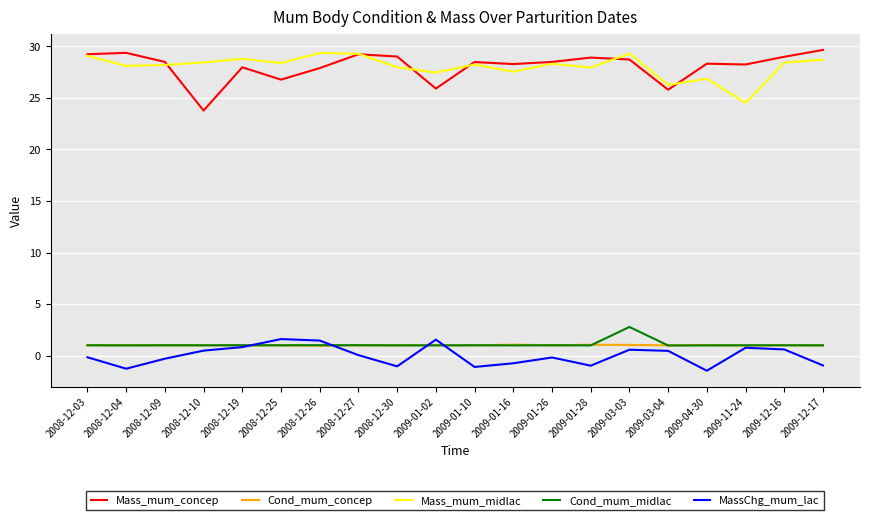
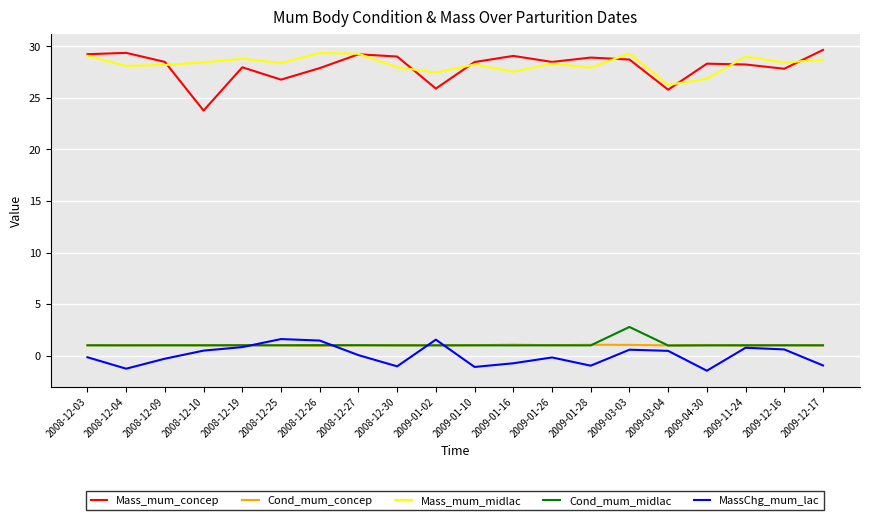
  {
    "Mass_mum_concep": {
      "2008-12-04": 29.4,
      "2008-12-09": 28.5,
      "2008-12-10": 23.8,
      "2008-12-19": 28.0,
      "2008-12-25": 26.8,
      "2008-12-26": 27.9,
      "2008-12-30": 29.0,
      "2009-01-02": 25.9,
-     "2009-01-16": 28.3,
+     "2009-01-16": 29.1,
      "2009-01-28": 28.9,
      "2009-03-03": 28.7,
      "2009-03-04": 25.8,
      "2009-04-30": 28.3,
      "2009-11-24": 28.2,
-     "2009-12-16": 29.0,
+     "2009-12-16": 27.8,
      "2009-12-17": 29.6
    },
    "Cond_mum_concep": {
      "2009-03-03": 1.0
    },
    "Mass_mum_midlac": {
      "2008-12-04": 28.1,
      "2008-12-09": 28.2,
      "2008-12-10": 28.4,
      "2008-12-19": 28.8,
      "2008-12-25": 28.4,
      "2008-12-26": 29.4,
      "2008-12-30": 28.0,
      "2009-01-02": 27.5,
      "2009-01-16": 27.5,
      "2009-01-28": 27.9,
      "2009-03-03": 29.3,
      "2009-03-04": 26.3,
      "2009-04-30": 26.9,
-     "2009-11-24": 24.5,
+     "2009-11-24": 29.0,
      "2009-12-16": 28.4,
      "2009-12-17": 28.7
    },
    "Cond_mum_midlac": {
      "2009-03-03": 2.8
    },
    "MassChg_mum_lac": {
      "2008-12-03": -0.2,
      "2008-12-04": -1.3,
      "2008-12-09": -0.3,
      "2008-12-10": 0.5,
      "2008-12-25": 1.6,
      "2008-12-26": 1.5,
      "2008-12-27": 0.1,
      "2008-12-30": -1.0,
      "2009-01-02": 1.6,
      "2009-01-10": -1.1,
      "2009-01-16": -0.7,
      "2009-01-26": -0.2,
      "2009-01-28": -1.0,
      "2009-03-03": 0.6,
      "2009-03-04": 0.5,
      "2009-04-30": -1.5,
      "2009-12-16": 0.6,
      "2009-12-17": -0.9
    }
  }
